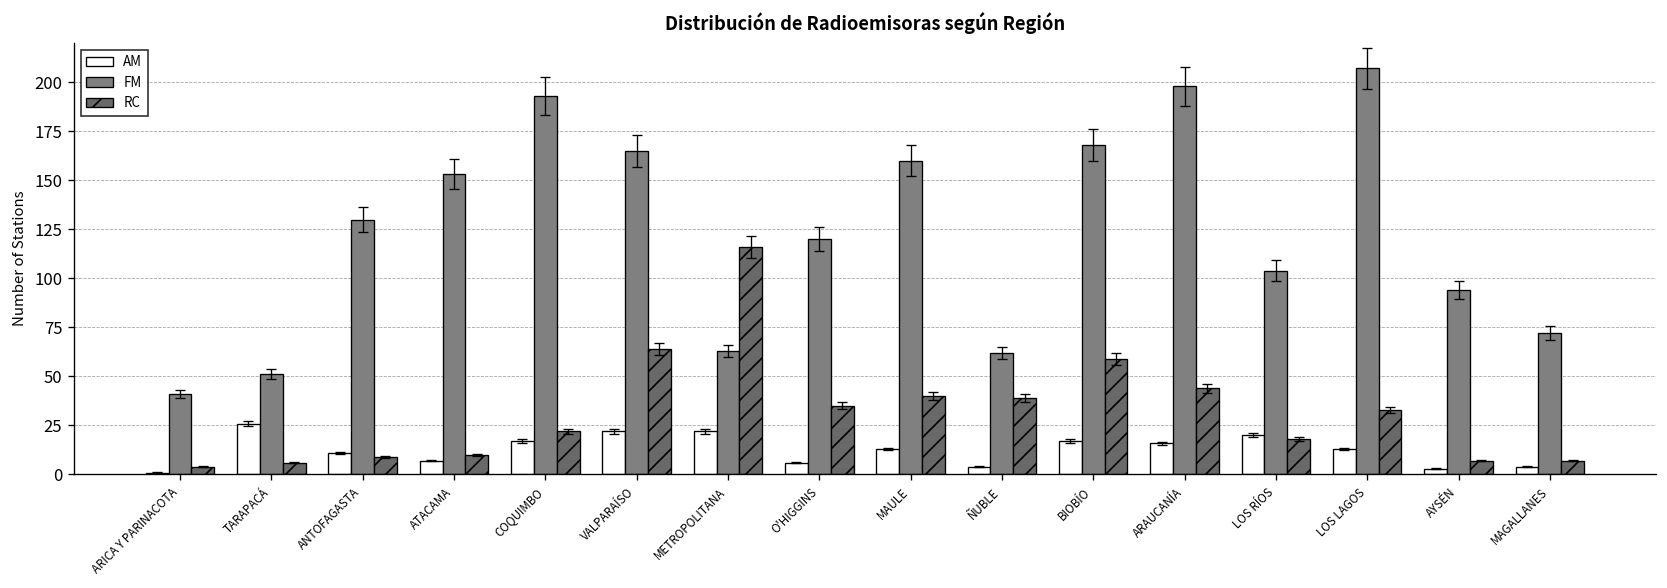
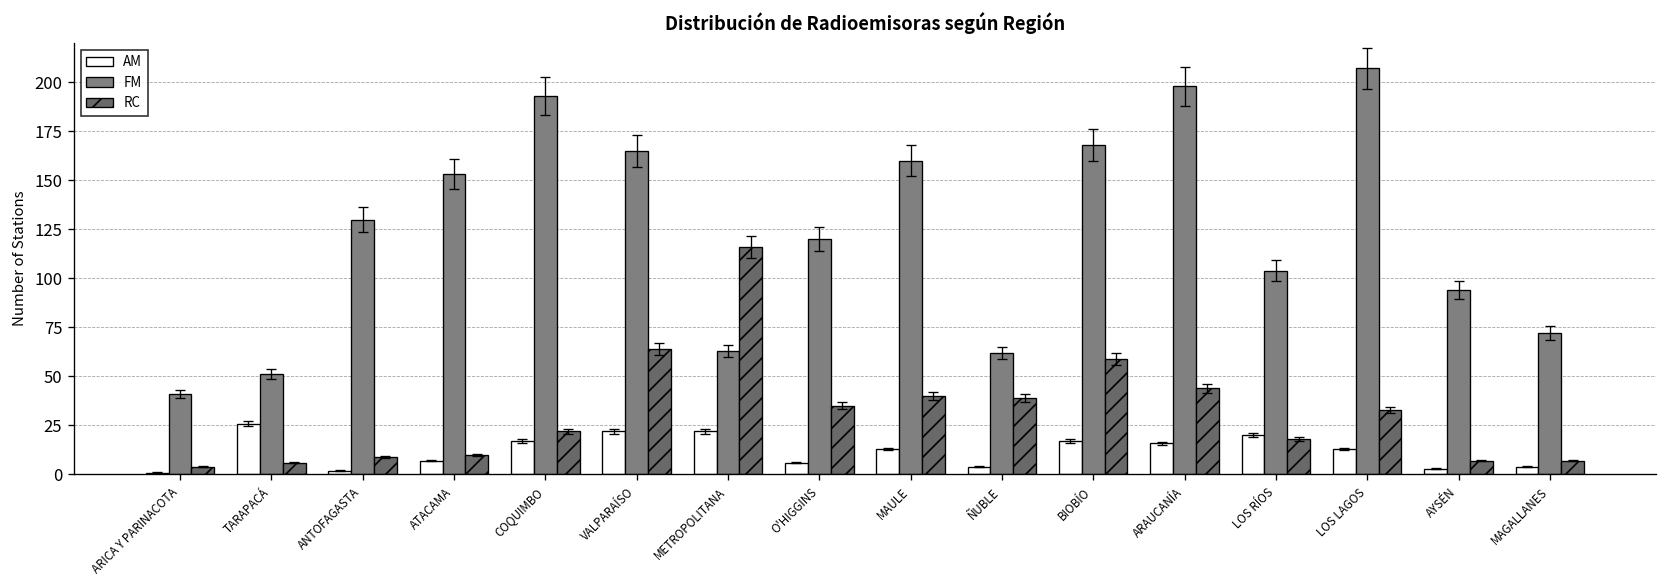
  {
    "AM": {
      "TARAPACÁ": 26,
-     "ANTOFAGASTA": 11,
+     "ANTOFAGASTA": 2,
      "ATACAMA": 7,
      "COQUIMBO": 17,
      "VALPARAÍSO": 22,
      "METROPOLITANA": 22,
      "O'HIGGINS": 6,
      "MAULE": 13,
      "ÑUBLE": 4,
      "BIOBÍO": 17,
      "ARAUCANÍA": 16,
      "LOS RÍOS": 20,
      "LOS LAGOS": 13,
      "AYSÉN": 3,
      "MAGALLANES": 4
    }
  }
